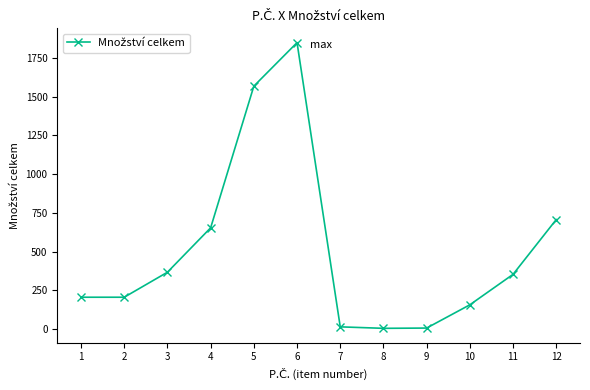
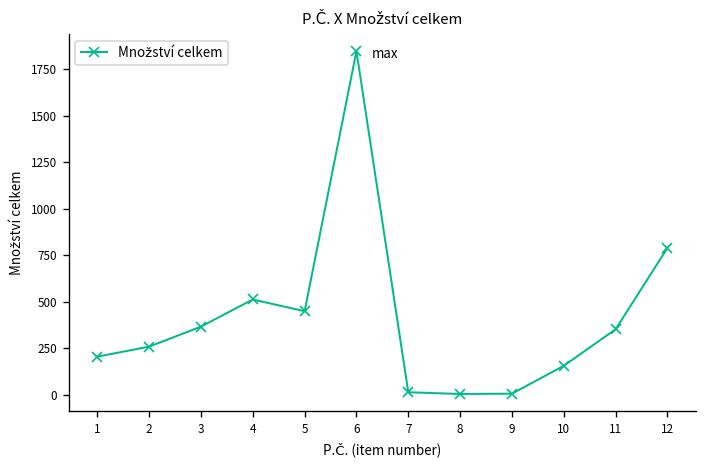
  {
    "1": 210,
-   "2": 210,
+   "2": 260,
    "3": 370,
-   "4": 650,
-   "5": 1570,
+   "4": 510,
+   "5": 450,
    "6": 1850,
    "7": 10,
    "8": 10,
    "9": 10,
    "10": 160,
    "11": 350,
-   "12": 710
+   "12": 790
  }
